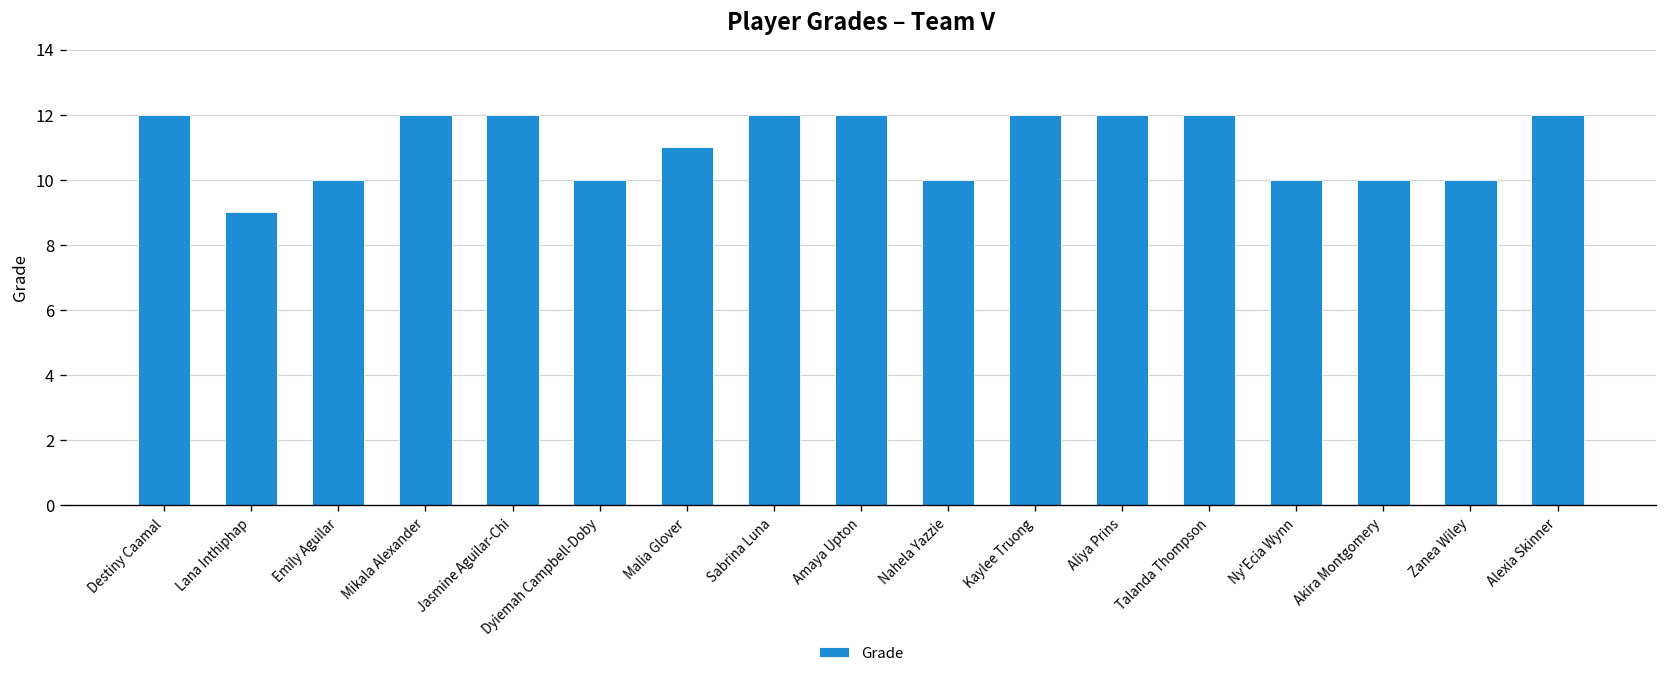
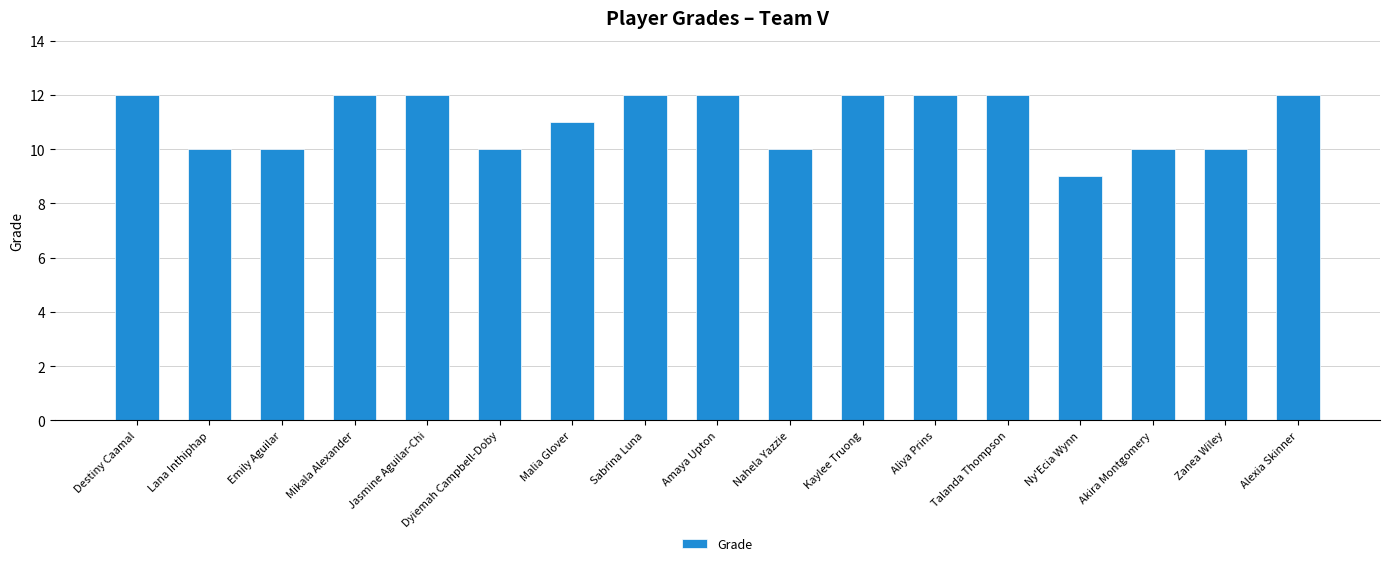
  {
    "Destiny Caamal": 12,
-   "Lana Inthiphap": 9,
+   "Lana Inthiphap": 10,
    "Emily Aguilar": 10,
    "Mikala Alexander": 12,
    "Jasmine Aguilar-Chi": 12,
    "Dyiemah Campbell-Doby": 10,
    "Malia Glover": 11,
    "Sabrina Luna": 12,
    "Amaya Upton": 12,
    "Nahela Yazzie": 10,
    "Kaylee Truong": 12,
    "Aliya Prins": 12,
    "Talanda Thompson": 12,
-   "Ny'Ecia Wynn": 10,
+   "Ny'Ecia Wynn": 9,
    "Akira Montgomery": 10,
    "Zanea Wiley": 10,
    "Alexia Skinner": 12
  }
